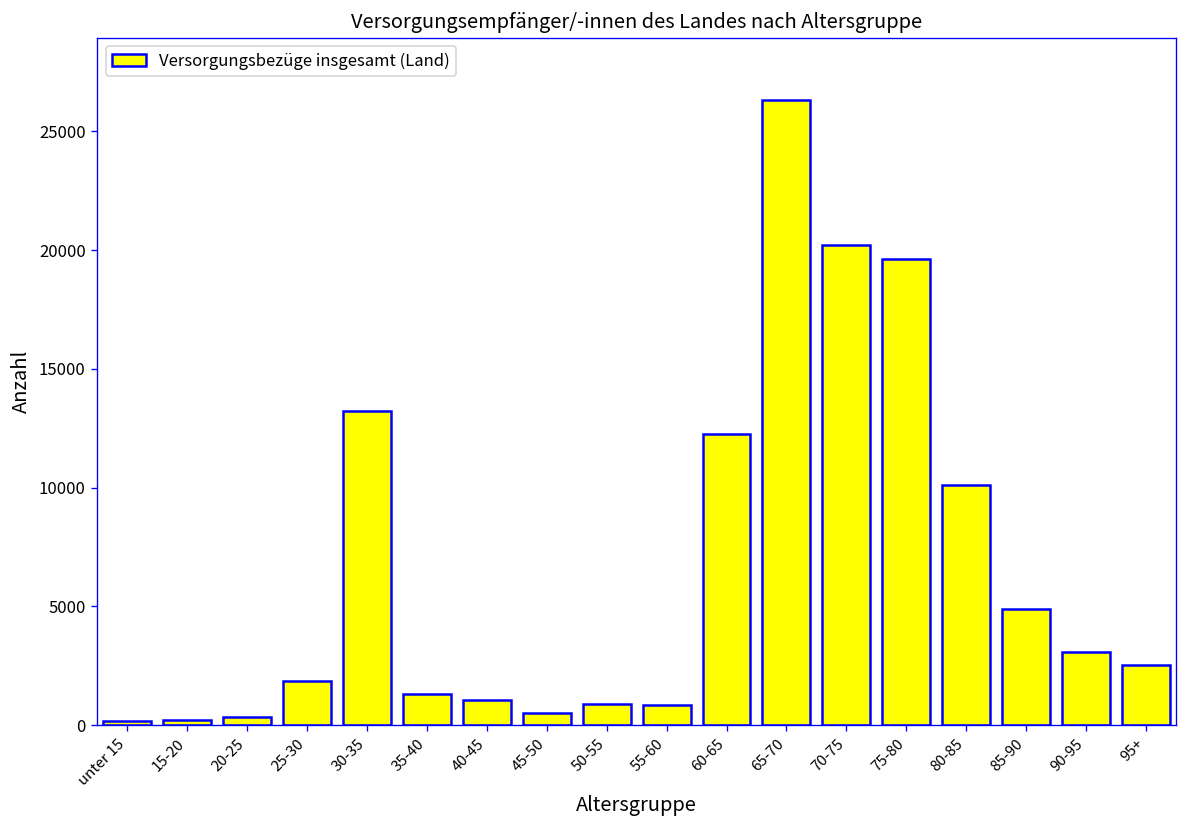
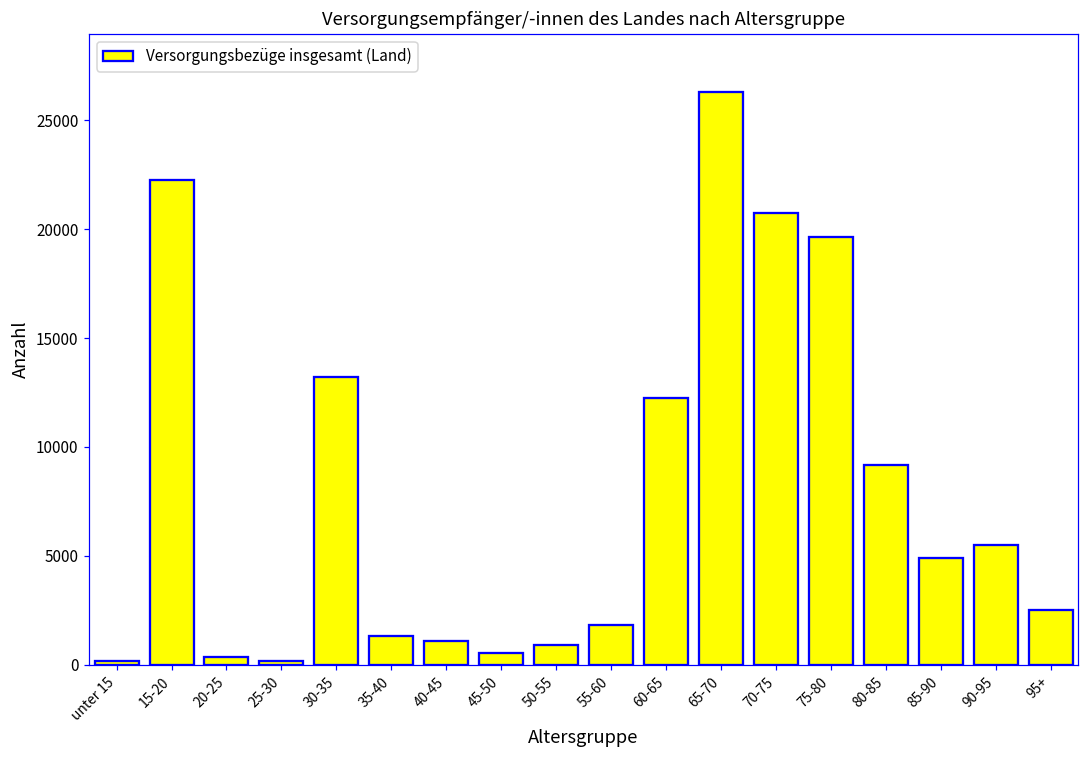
  {
    "unter 15": 200,
-   "15-20": 200,
+   "15-20": 22300,
    "20-25": 300,
-   "25-30": 1900,
+   "25-30": 200,
    "30-35": 13200,
    "35-40": 1300,
    "40-45": 1100,
    "45-50": 500,
    "50-55": 900,
-   "55-60": 900,
+   "55-60": 1800,
    "60-65": 12200,
    "65-70": 26300,
-   "70-75": 20200,
+   "70-75": 20700,
    "75-80": 19600,
-   "80-85": 10100,
+   "80-85": 9200,
    "85-90": 4900,
-   "90-95": 3100,
+   "90-95": 5500,
    "95+": 2500
  }
